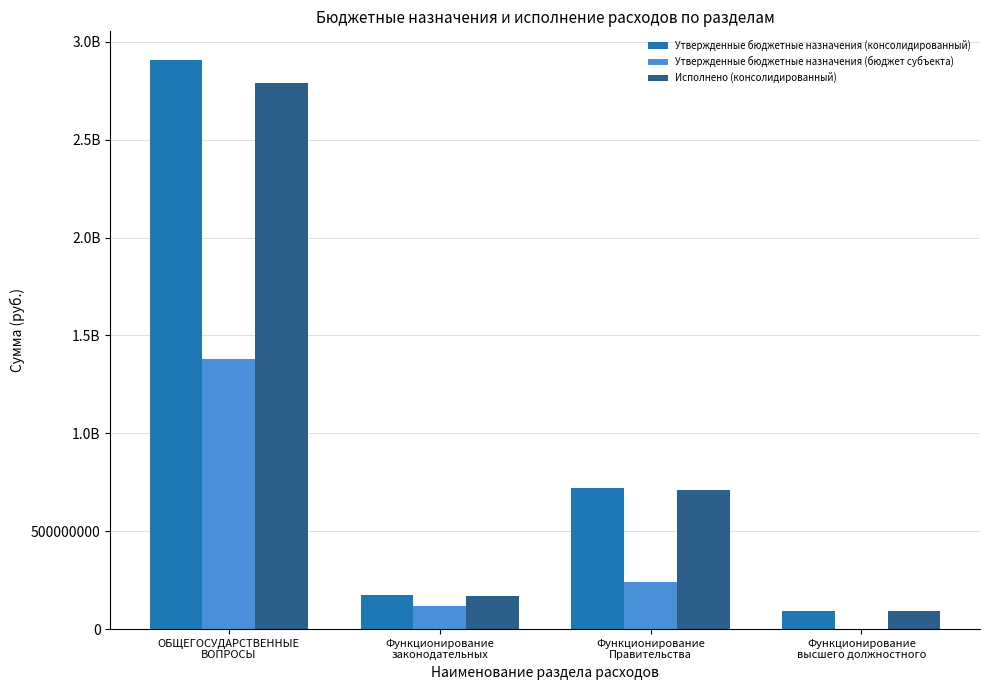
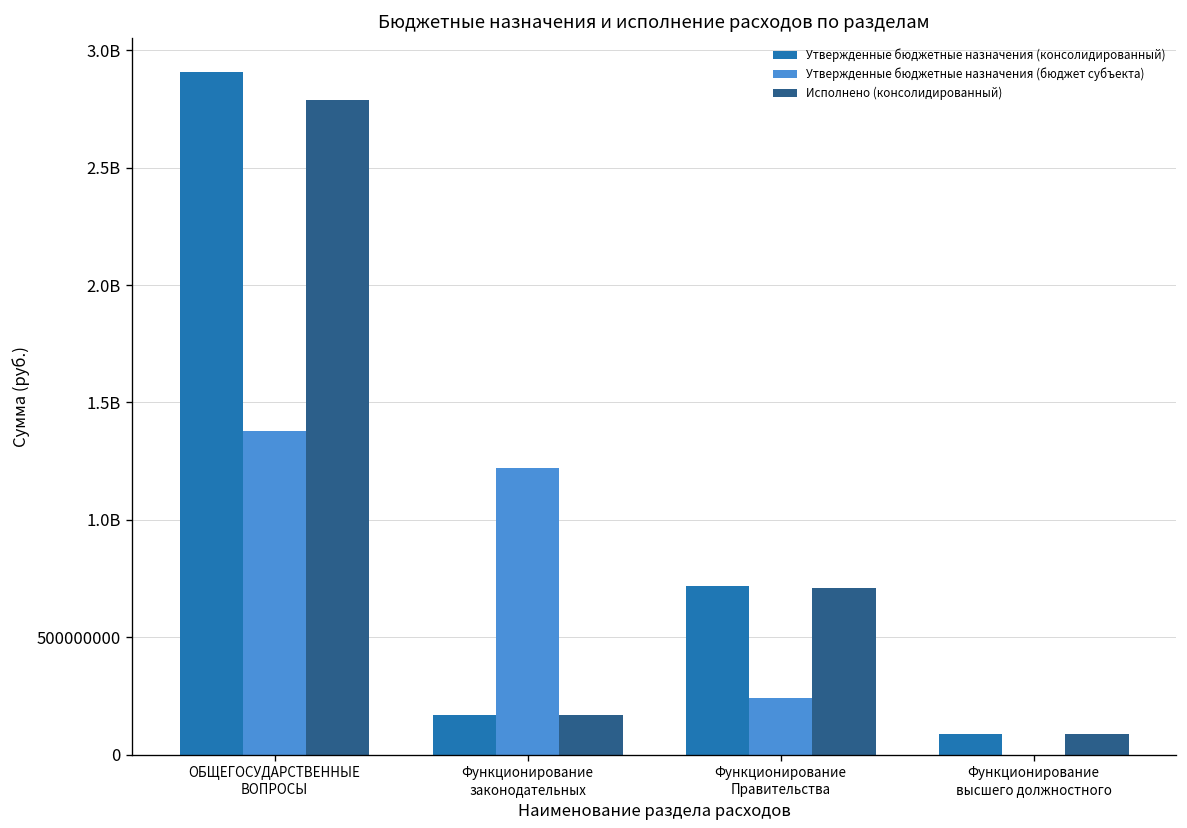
  {
    "Утвержденные бюджетные назначения (бюджет субъекта)": {
      "ОБЩЕГОСУДАРСТВЕННЫЕ ВОПРОСЫ": 1380000000,
-     "Функционирование законодательных": 120000000,
+     "Функционирование законодательных": 1220000000,
      "Функционирование Правительства": 240000000,
      "Функционирование высшего должностного": 0
    }
  }
